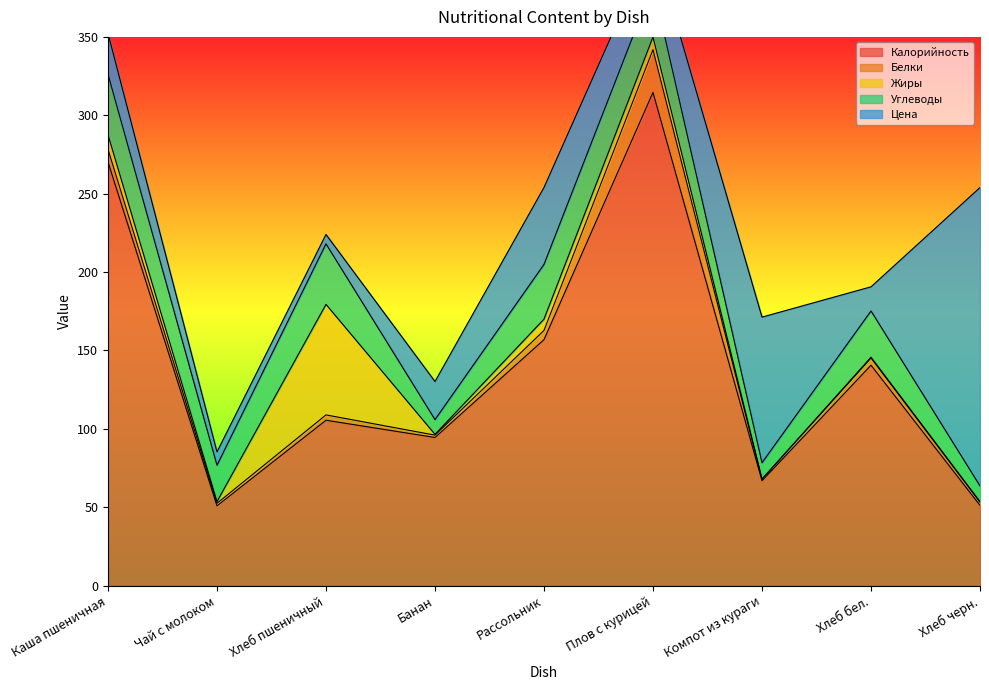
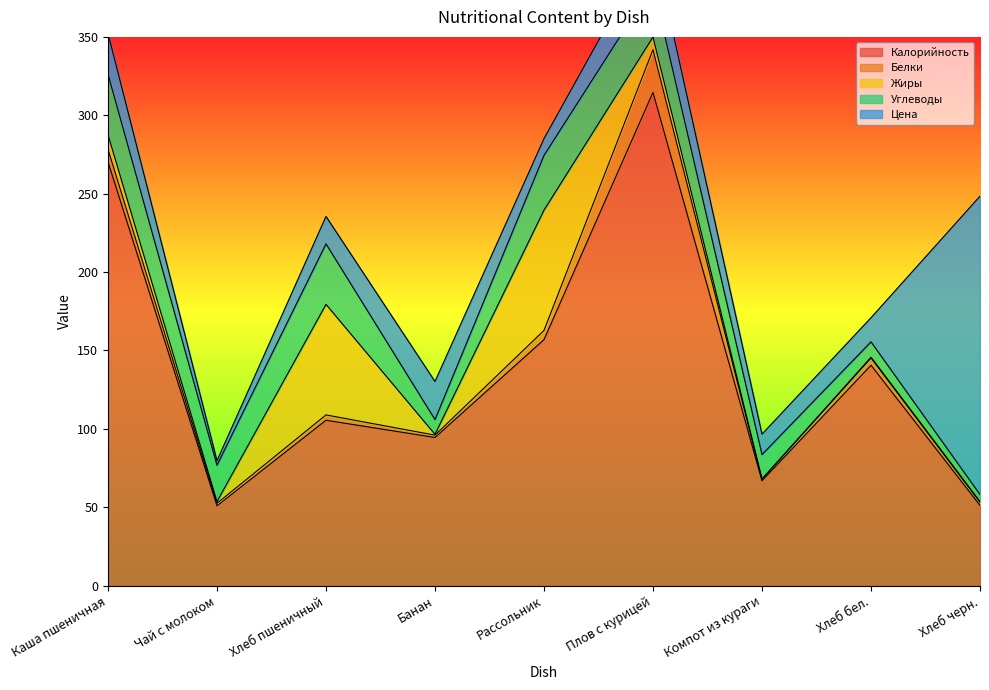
  {
    "Жиры": {
      "Каша пшеничная": 9,
      "Хлеб пшеничный": 71,
-     "Рассольник": 7,
+     "Рассольник": 77,
      "Плов с курицей": 8
    },
    "Углеводы": {
      "Каша пшеничная": 39,
      "Чай с молоком": 23,
      "Хлеб пшеничный": 39,
      "Банан": 9,
      "Рассольник": 35,
-     "Компот из кураги": 10,
-     "Хлеб бел.": 30,
-     "Хлеб черн.": 10
+     "Компот из кураги": 16,
+     "Хлеб бел.": 10,
+     "Хлеб черн.": 5
    },
    "Цена": {
-     "Чай с молоком": 9,
-     "Хлеб пшеничный": 6,
+     "Чай с молоком": 3,
+     "Хлеб пшеничный": 18,
      "Банан": 24,
-     "Рассольник": 49,
-     "Компот из кураги": 93,
+     "Рассольник": 11,
+     "Компот из кураги": 13,
      "Хлеб бел.": 15,
      "Хлеб черн.": 190
    }
  }
